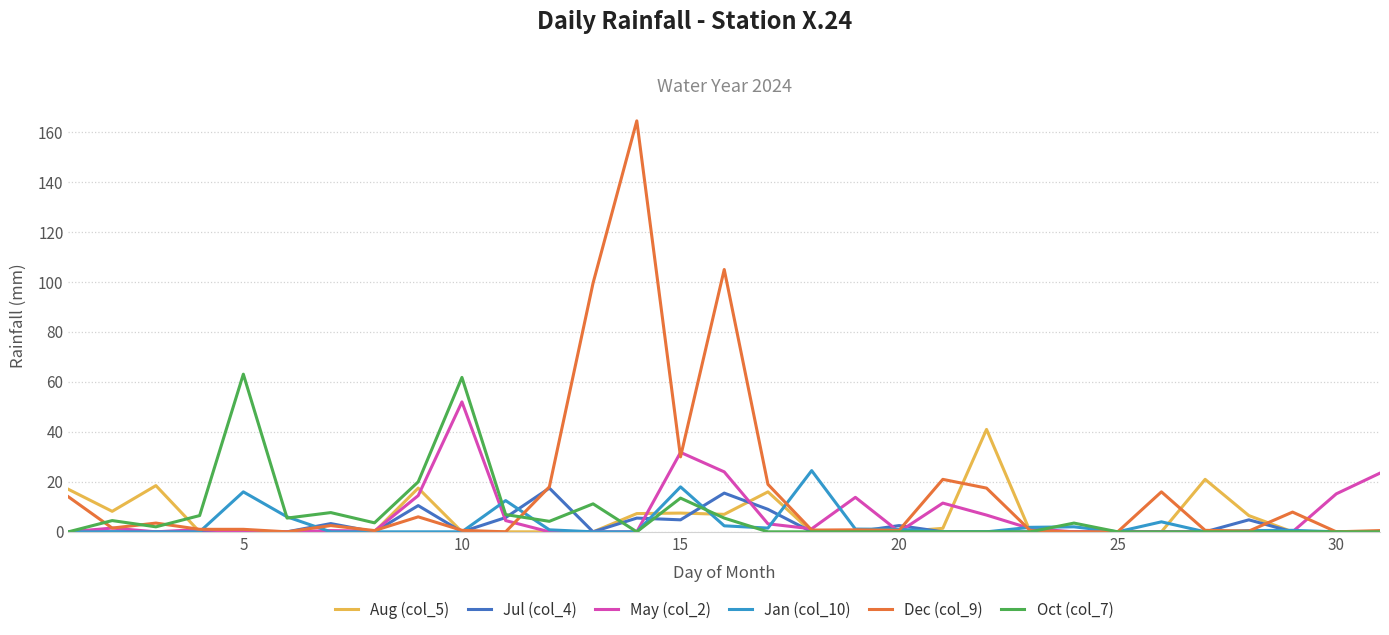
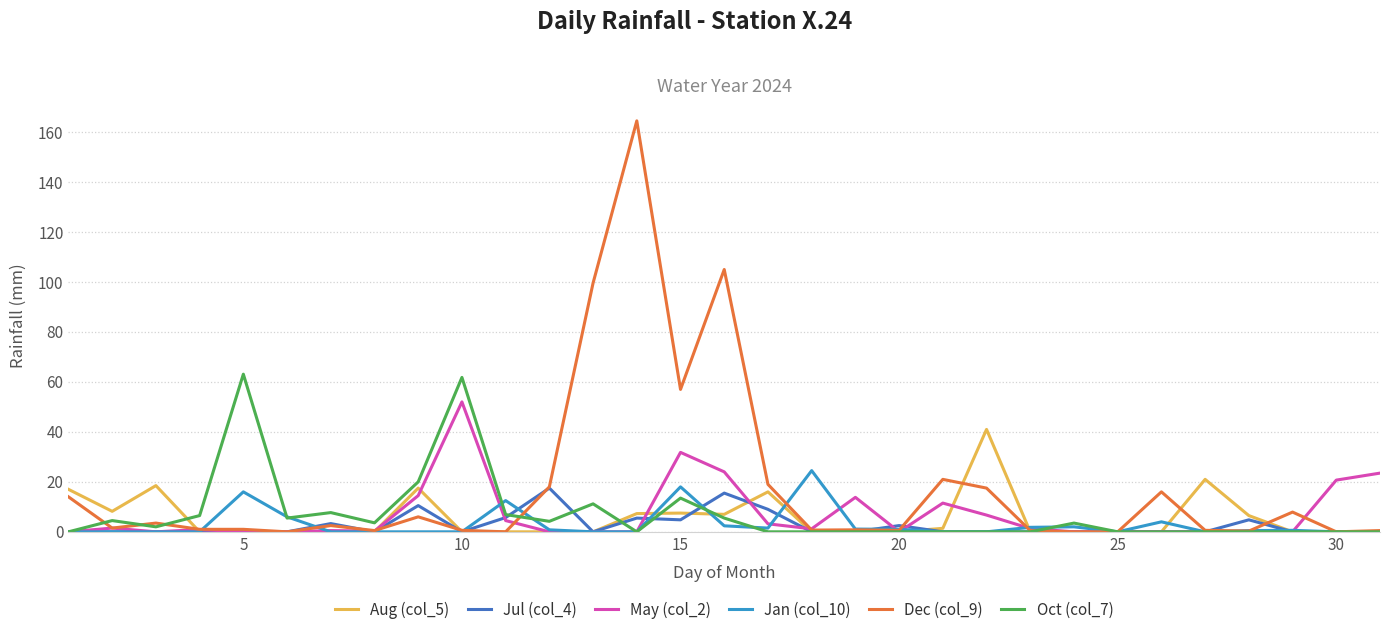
  {
    "Aug (col_5)": {
      "15": 8
    },
    "May (col_2)": {
      "10": 52,
      "15": 32,
-     "30": 15
+     "30": 21
    },
    "Dec (col_9)": {
-     "15": 30
+     "15": 57
    },
    "Oct (col_7)": {
      "5": 63,
      "10": 62,
      "15": 14
    }
  }
